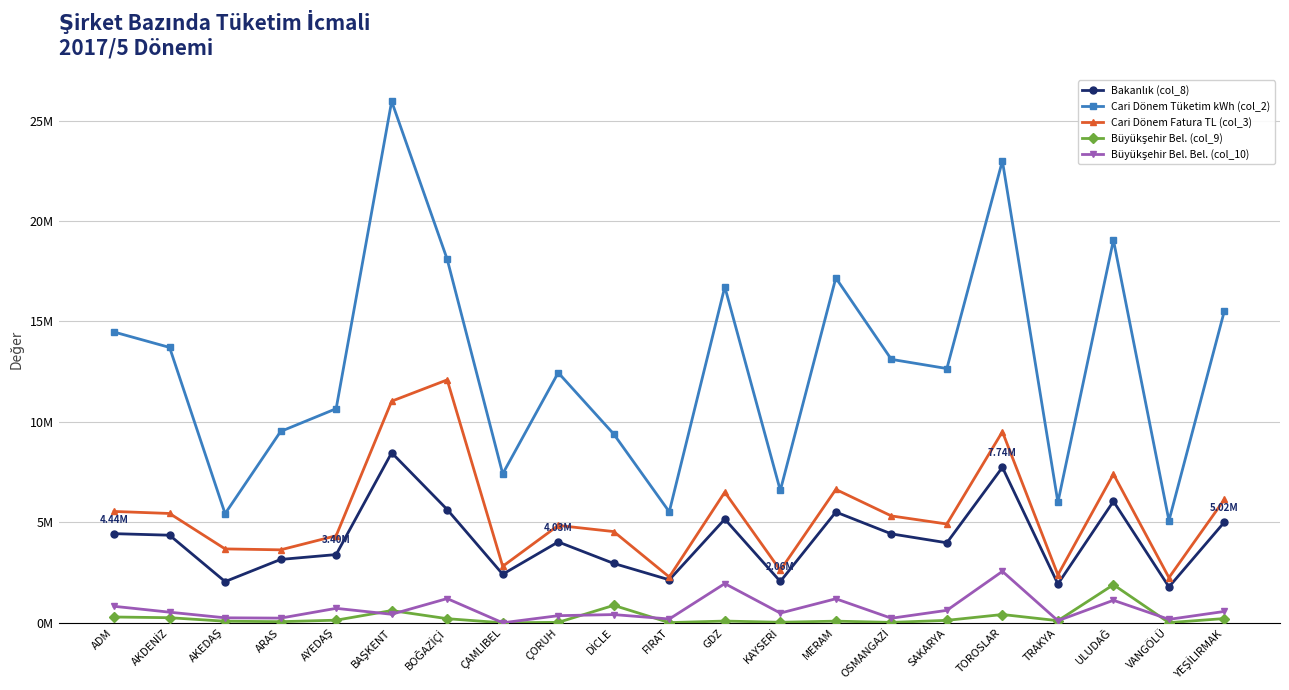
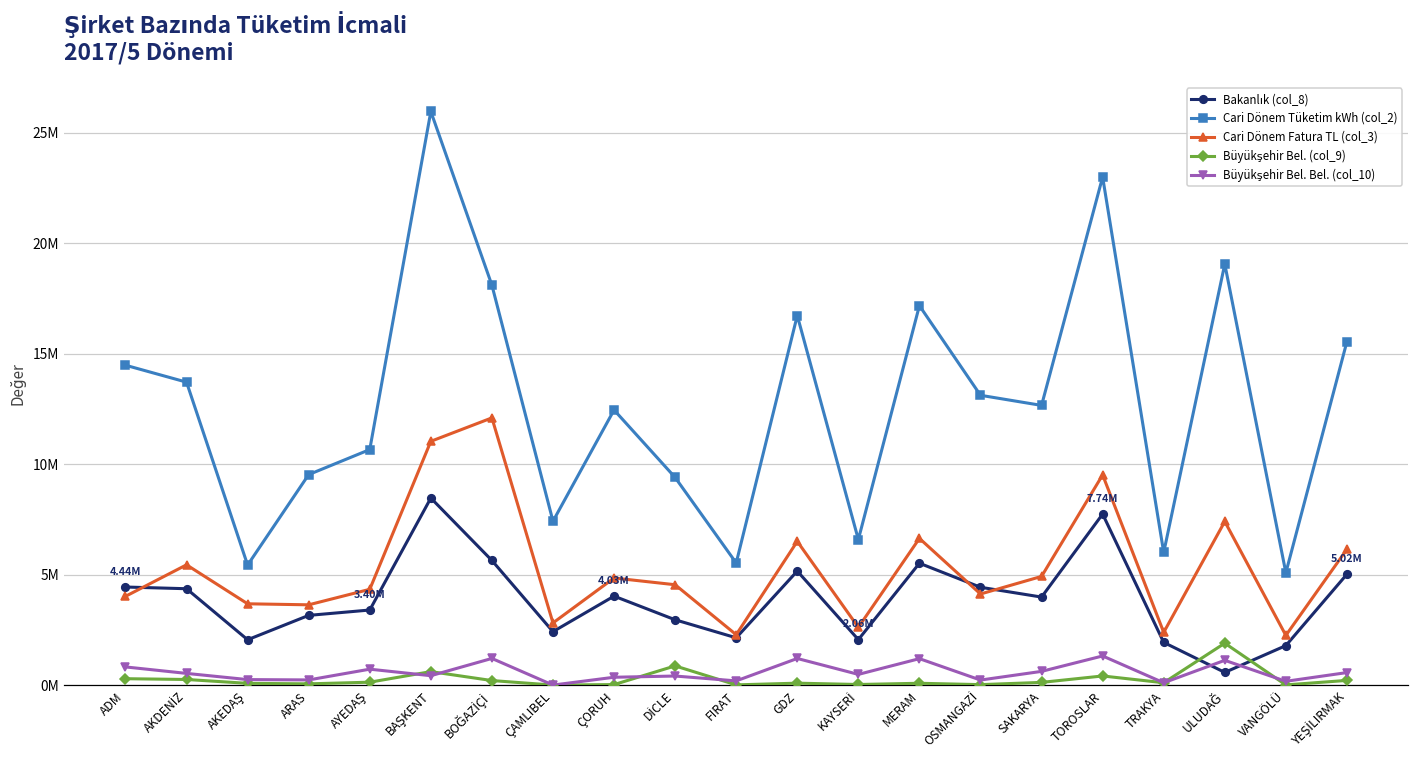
  {
    "Bakanlık (col_8)": {
      "AKDENİZ": 4400000,
      "AKEDAŞ": 2100000,
      "ARAS": 3200000,
      "BAŞKENT": 8500000,
      "BOĞAZİÇİ": 5600000,
      "ÇAMLIBEL": 2400000,
      "DİCLE": 3000000,
      "FIRAT": 2100000,
      "GDZ": 5200000,
      "MERAM": 5500000,
      "OSMANGAZİ": 4400000,
      "SAKARYA": 4000000,
      "TRAKYA": 1900000,
-     "ULUDAĞ": 6000000,
+     "ULUDAĞ": 600000,
      "VANGÖLÜ": 1800000
    },
    "Cari Dönem Tüketim kWh (col_2)": {
      "ADM": 14500000,
      "AKDENİZ": 13700000,
      "AKEDAŞ": 5400000,
      "ARAS": 9500000,
      "AYEDAŞ": 10700000,
      "BAŞKENT": 26000000,
      "BOĞAZİÇİ": 18100000,
      "ÇAMLIBEL": 7400000,
      "ÇORUH": 12500000,
      "DİCLE": 9400000,
      "FIRAT": 5500000,
      "GDZ": 16700000,
      "KAYSERİ": 6600000,
      "MERAM": 17200000,
      "OSMANGAZİ": 13100000,
      "SAKARYA": 12700000,
      "TOROSLAR": 23000000,
      "TRAKYA": 6000000,
      "ULUDAĞ": 19100000,
      "VANGÖLÜ": 5100000,
      "YEŞİLIRMAK": 15500000
    },
    "Cari Dönem Fatura TL (col_3)": {
-     "ADM": 5500000,
+     "ADM": 4000000,
      "AKDENİZ": 5400000,
      "AKEDAŞ": 3700000,
      "ARAS": 3600000,
      "BAŞKENT": 11000000,
      "BOĞAZİÇİ": 12100000,
      "ÇAMLIBEL": 2800000,
      "DİCLE": 4500000,
      "FIRAT": 2300000,
      "GDZ": 6500000,
      "MERAM": 6600000,
-     "OSMANGAZİ": 5300000,
+     "OSMANGAZİ": 4100000,
      "SAKARYA": 4900000,
      "TOROSLAR": 9500000,
      "TRAKYA": 2400000,
      "ULUDAĞ": 7400000,
      "VANGÖLÜ": 2200000
    },
    "Büyükşehir Bel. (col_9)": {
      "ADM": 300000,
      "AKDENİZ": 300000,
      "AKEDAŞ": 100000,
      "ARAS": 100000,
      "AYEDAŞ": 100000,
      "BAŞKENT": 600000,
      "BOĞAZİÇİ": 200000,
      "ÇORUH": 0,
      "DİCLE": 900000,
      "FIRAT": 0,
      "GDZ": 100000,
      "KAYSERİ": 0,
      "MERAM": 100000,
      "OSMANGAZİ": 0,
      "SAKARYA": 100000,
      "TOROSLAR": 400000,
      "ULUDAĞ": 1900000,
      "VANGÖLÜ": 0,
      "YEŞİLIRMAK": 200000
    },
    "Büyükşehir Bel. Bel. (col_10)": {
      "ADM": 800000,
      "AKDENİZ": 500000,
      "AKEDAŞ": 200000,
      "ARAS": 200000,
      "AYEDAŞ": 700000,
      "BAŞKENT": 400000,
      "BOĞAZİÇİ": 1200000,
      "ÇORUH": 400000,
      "DİCLE": 400000,
      "FIRAT": 200000,
-     "GDZ": 2000000,
+     "GDZ": 1200000,
      "KAYSERİ": 500000,
      "MERAM": 1200000,
      "OSMANGAZİ": 200000,
      "SAKARYA": 600000,
-     "TOROSLAR": 2600000,
+     "TOROSLAR": 1300000,
      "ULUDAĞ": 1100000,
      "VANGÖLÜ": 200000,
      "YEŞİLIRMAK": 600000
    }
  }
